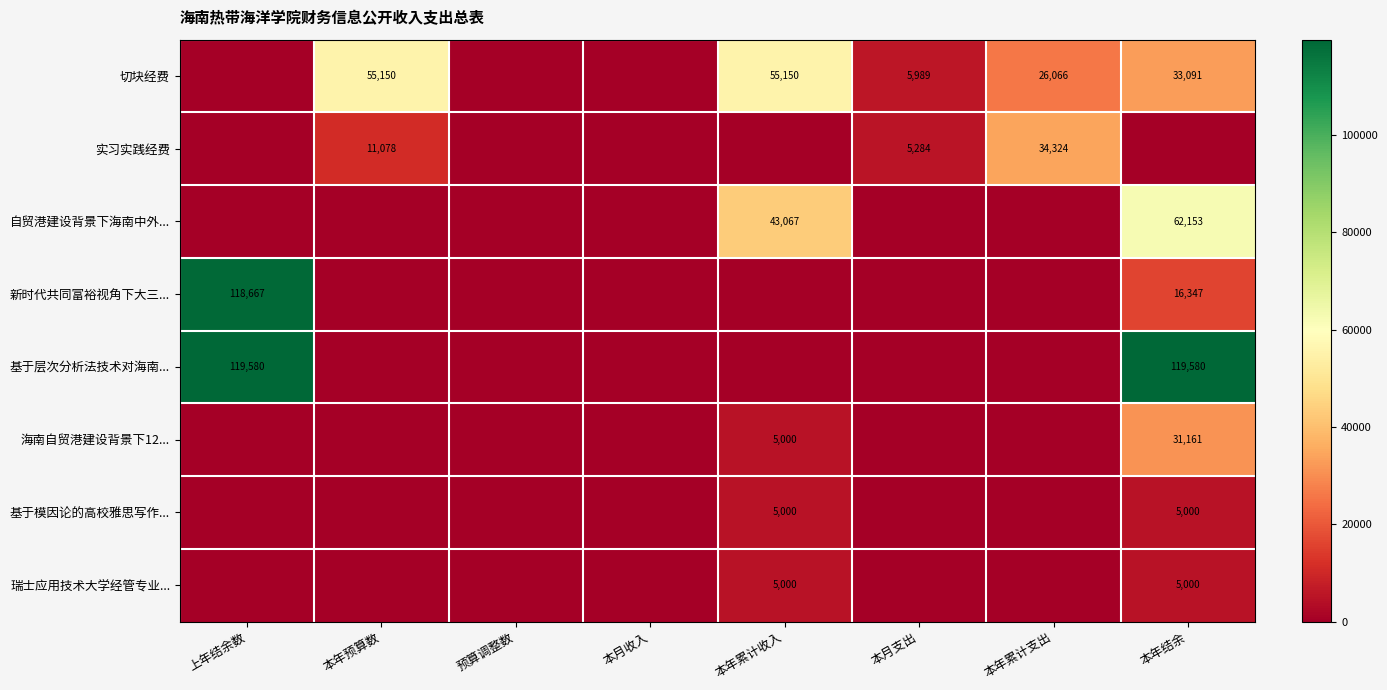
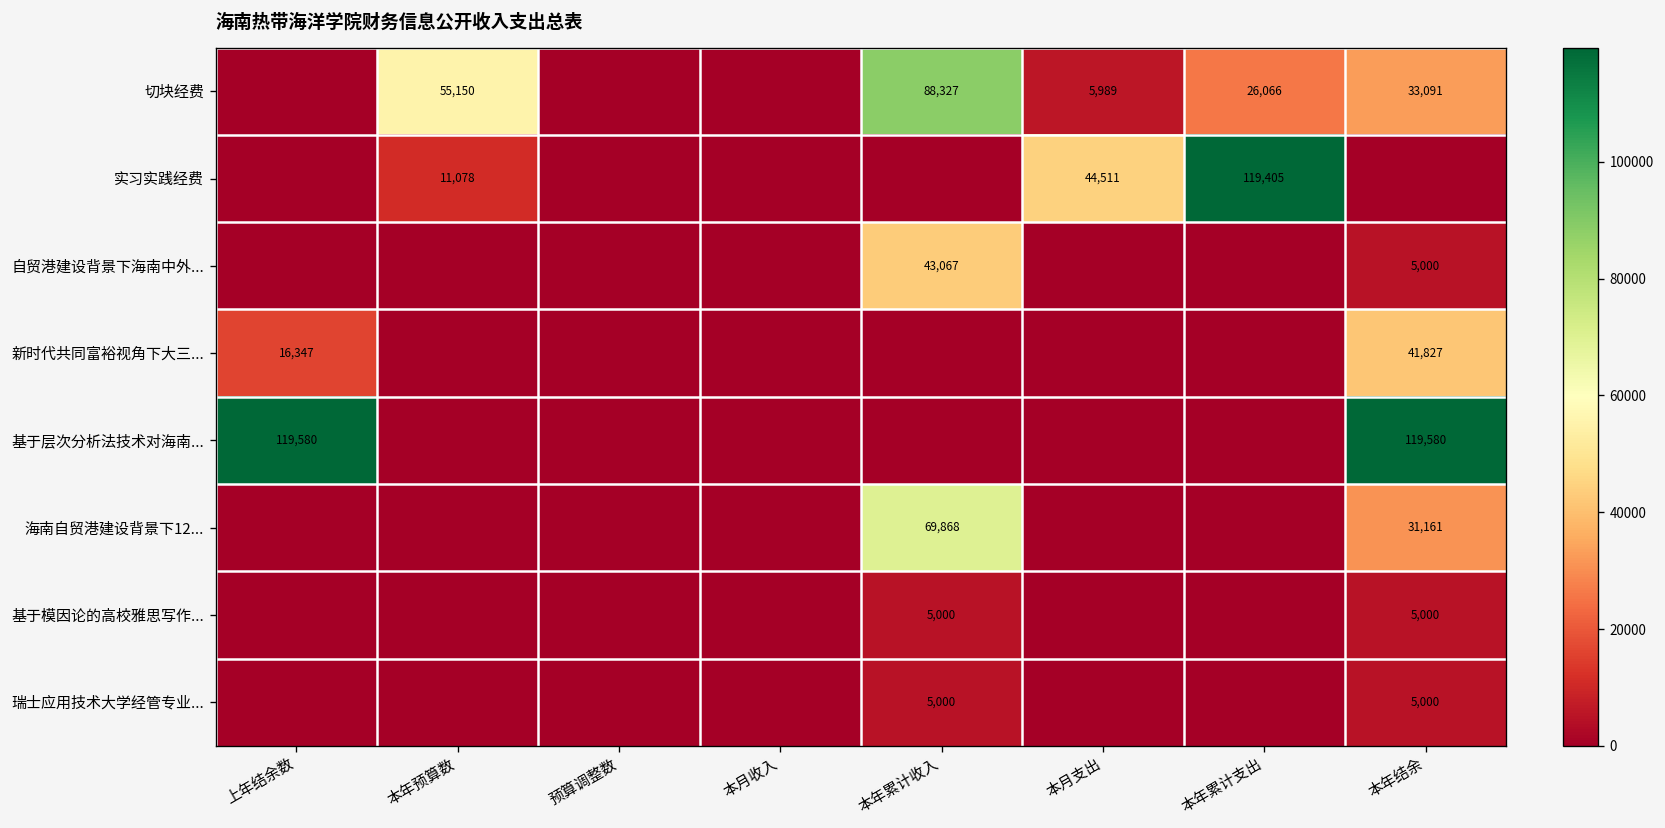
  {
    "切块经费": {
      "本年预算数": "55,150",
-     "本年累计收入": "55,150",
+     "本年累计收入": "88,327",
      "本月支出": "5,989",
      "本年累计支出": "26,066",
      "本年结余": "33,091"
    },
    "实习实践经费": {
      "本年预算数": "11,078",
-     "本月支出": "5,284",
-     "本年累计支出": "34,324"
+     "本月支出": "44,511",
+     "本年累计支出": "119,405"
    },
    "自贸港建设背景下海南中外...": {
      "本年累计收入": "43,067",
-     "本年结余": "62,153"
+     "本年结余": "5,000"
    },
    "新时代共同富裕视角下大三...": {
-     "上年结余数": "118,667",
-     "本年结余": "16,347"
+     "上年结余数": "16,347",
+     "本年结余": "41,827"
    },
    "基于层次分析法技术对海南...": {
      "上年结余数": "119,580",
      "本年结余": "119,580"
    },
    "海南自贸港建设背景下12...": {
-     "本年累计收入": "5,000",
+     "本年累计收入": "69,868",
      "本年结余": "31,161"
    },
    "基于模因论的高校雅思写作...": {
      "本年累计收入": "5,000",
      "本年结余": "5,000"
    },
    "瑞士应用技术大学经管专业...": {
      "本年累计收入": "5,000",
      "本年结余": "5,000"
    }
  }
